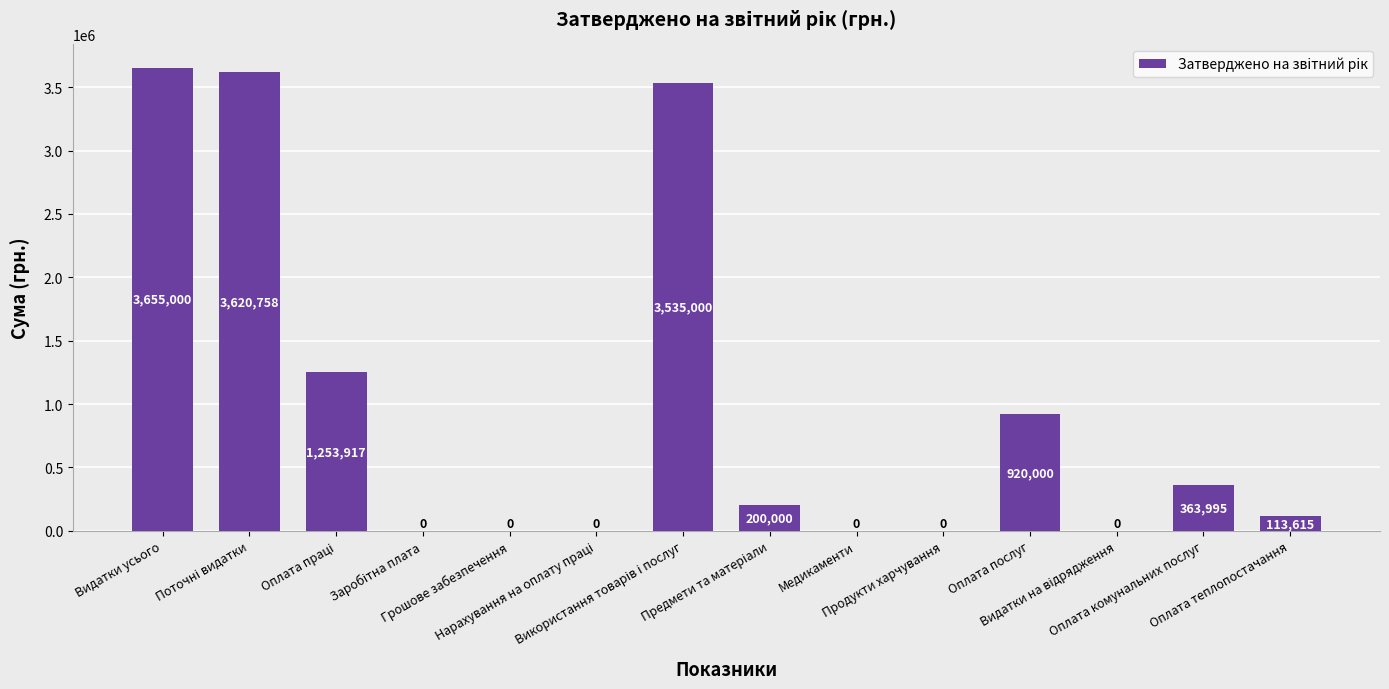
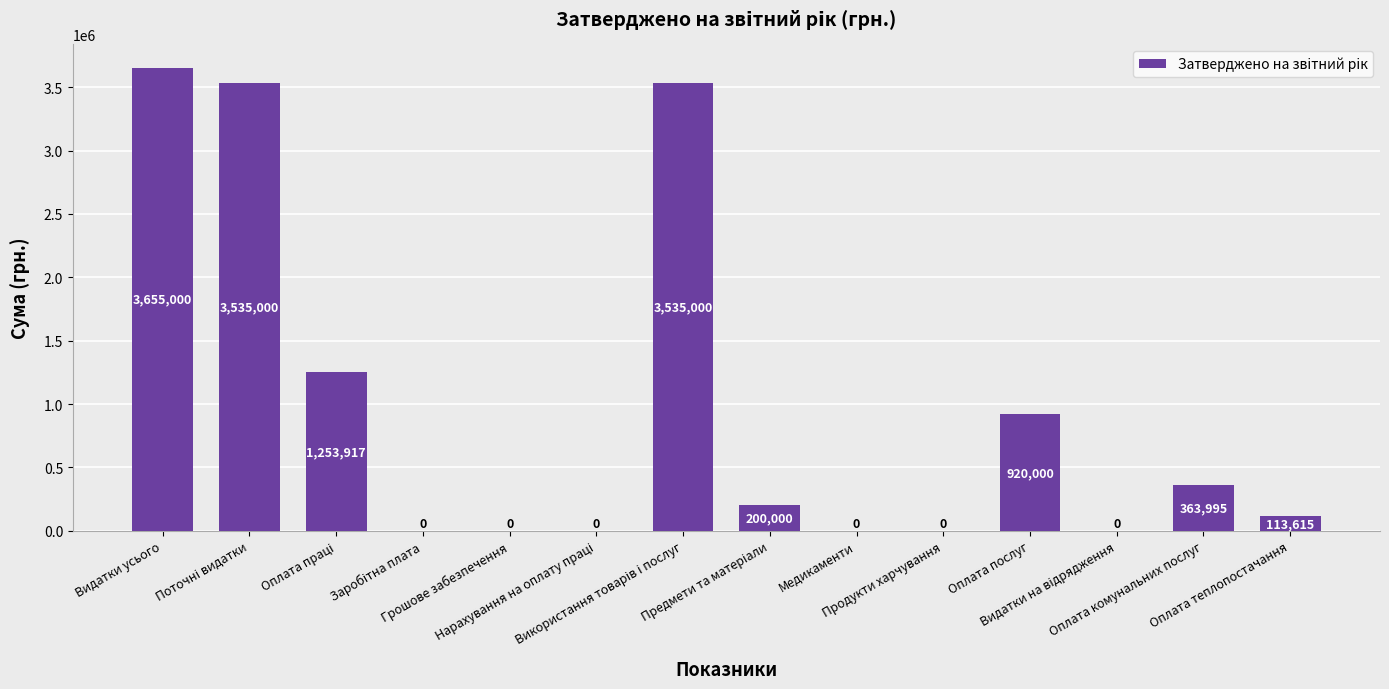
  {
    "Видатки усього": "3,655,000",
-   "Поточні видатки": "3,620,758",
+   "Поточні видатки": "3,535,000",
    "Оплата праці": "1,253,917",
    "Заробітна плата": "0",
    "Грошове забезпечення": "0",
    "Нарахування на оплату праці": "0",
    "Використання товарів і послуг": "3,535,000",
    "Предмети та матеріали": "200,000",
    "Медикаменти": "0",
    "Продукти харчування": "0",
    "Оплата послуг": "920,000",
    "Видатки на відрядження": "0",
    "Оплата комунальних послуг": "363,995",
    "Оплата теплопостачання": "113,615"
  }
